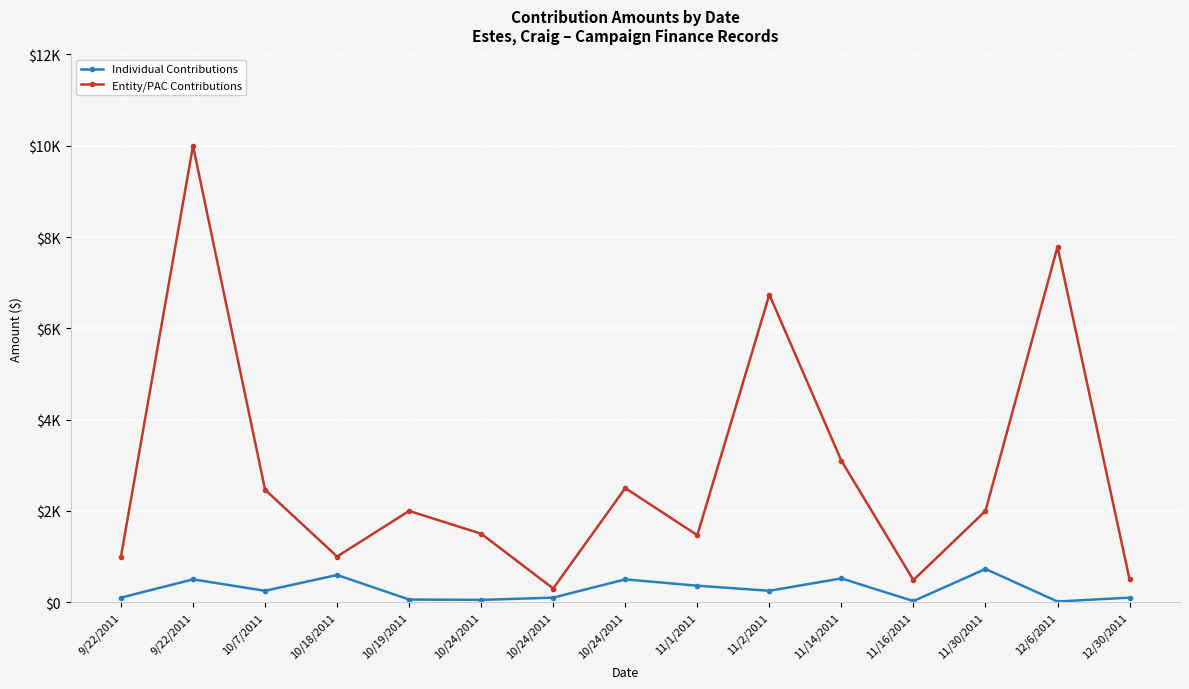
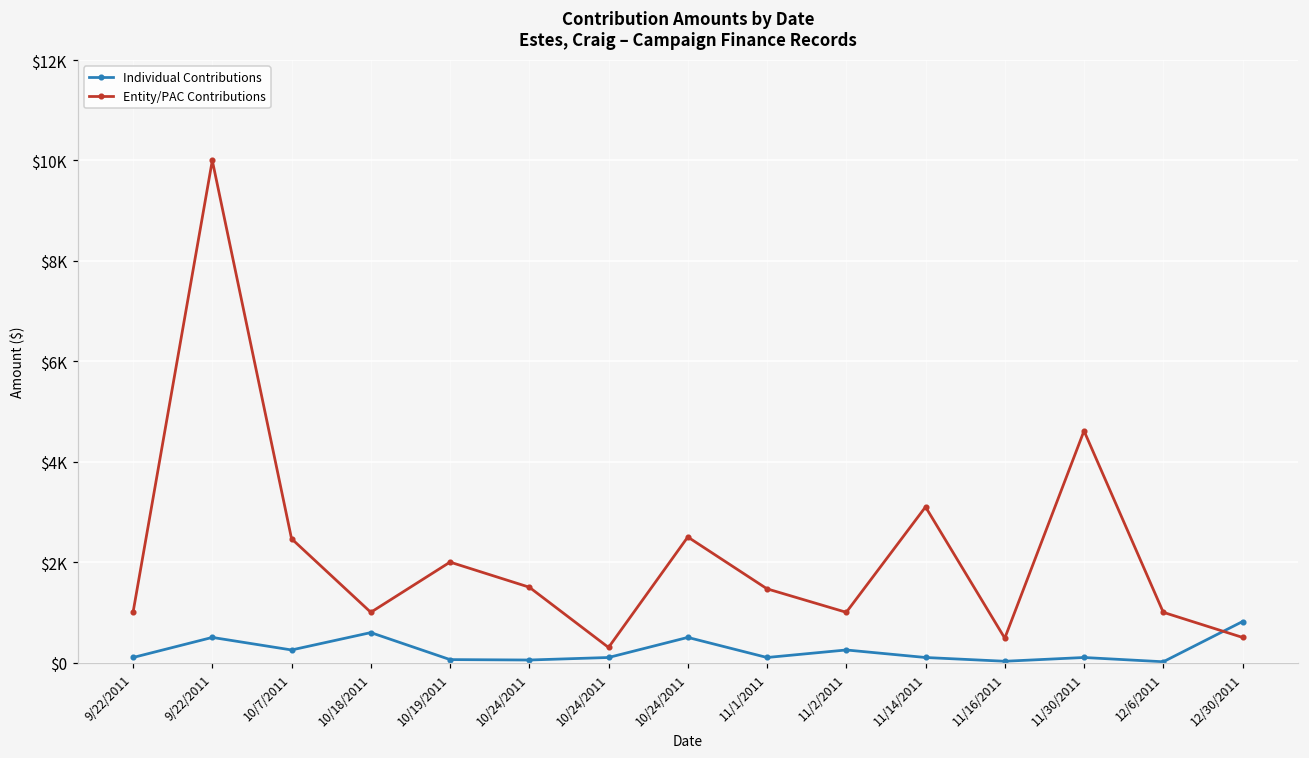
  {
    "Individual Contributions": {
      "10/7/2011": "$300",
      "10/18/2011": "$600",
      "10/19/2011": "$100",
-     "11/1/2011": "$400",
+     "11/1/2011": "$100",
      "11/2/2011": "$300",
-     "11/14/2011": "$500",
+     "11/14/2011": "$100",
      "11/16/2011": "$0",
-     "11/30/2011": "$700",
+     "11/30/2011": "$100",
      "12/6/2011": "$0",
-     "12/30/2011": "$100"
+     "12/30/2011": "$800"
    },
    "Entity/PAC Contributions": {
      "10/7/2011": "$2500",
      "10/18/2011": "$1000",
      "10/19/2011": "$2000",
      "11/1/2011": "$1500",
-     "11/2/2011": "$6700",
+     "11/2/2011": "$1000",
      "11/14/2011": "$3100",
      "11/16/2011": "$500",
-     "11/30/2011": "$2000",
-     "12/6/2011": "$7800",
+     "11/30/2011": "$4600",
+     "12/6/2011": "$1000",
      "12/30/2011": "$500"
    }
  }
